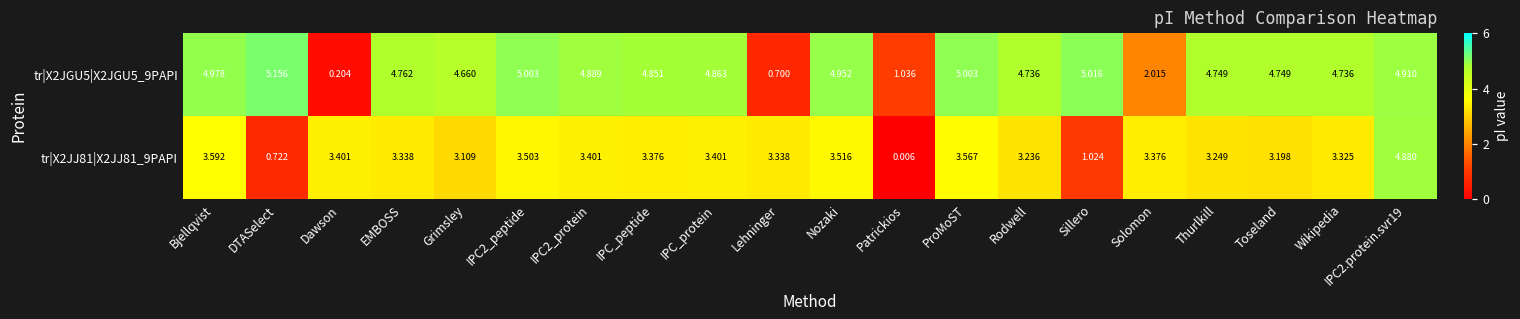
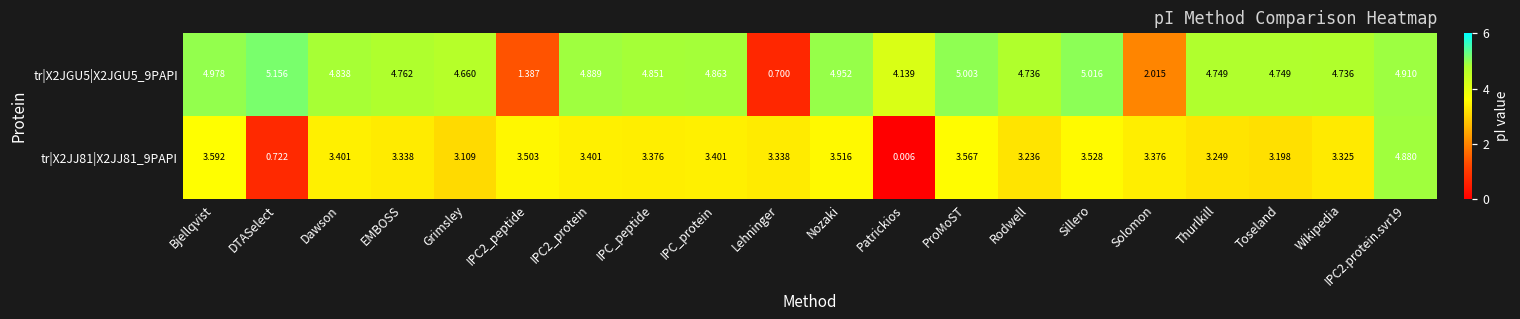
  {
    "tr|X2JGU5|X2JGU5_9PAPI": {
      "Bjellqvist": 4.978,
      "DTASelect": 5.156,
-     "Dawson": 0.204,
+     "Dawson": 4.838,
      "EMBOSS": 4.762,
      "Grimsley": 4.660,
-     "IPC2_peptide": 5.003,
+     "IPC2_peptide": 1.387,
      "IPC2_protein": 4.889,
      "IPC_peptide": 4.851,
      "IPC_protein": 4.863,
      "Lehninger": 0.700,
      "Nozaki": 4.952,
-     "Patrickios": 1.036,
+     "Patrickios": 4.139,
      "ProMoST": 5.003,
      "Rodwell": 4.736,
      "Sillero": 5.016,
      "Solomon": 2.015,
      "Thurlkill": 4.749,
      "Toseland": 4.749,
      "Wikipedia": 4.736,
      "IPC2.protein.svr19": 4.910
    },
    "tr|X2JJ81|X2JJ81_9PAPI": {
      "Bjellqvist": 3.592,
      "DTASelect": 0.722,
      "Dawson": 3.401,
      "EMBOSS": 3.338,
      "Grimsley": 3.109,
      "IPC2_peptide": 3.503,
      "IPC2_protein": 3.401,
      "IPC_peptide": 3.376,
      "IPC_protein": 3.401,
      "Lehninger": 3.338,
      "Nozaki": 3.516,
      "Patrickios": 0.006,
      "ProMoST": 3.567,
      "Rodwell": 3.236,
-     "Sillero": 1.024,
+     "Sillero": 3.528,
      "Solomon": 3.376,
      "Thurlkill": 3.249,
      "Toseland": 3.198,
      "Wikipedia": 3.325,
      "IPC2.protein.svr19": 4.880
    }
  }
